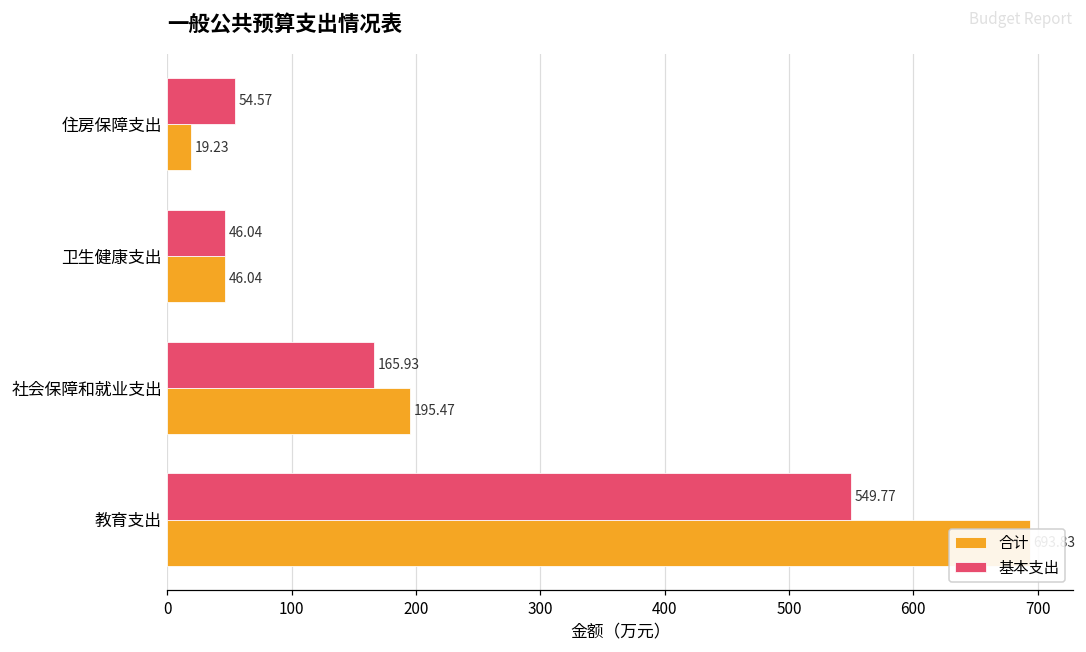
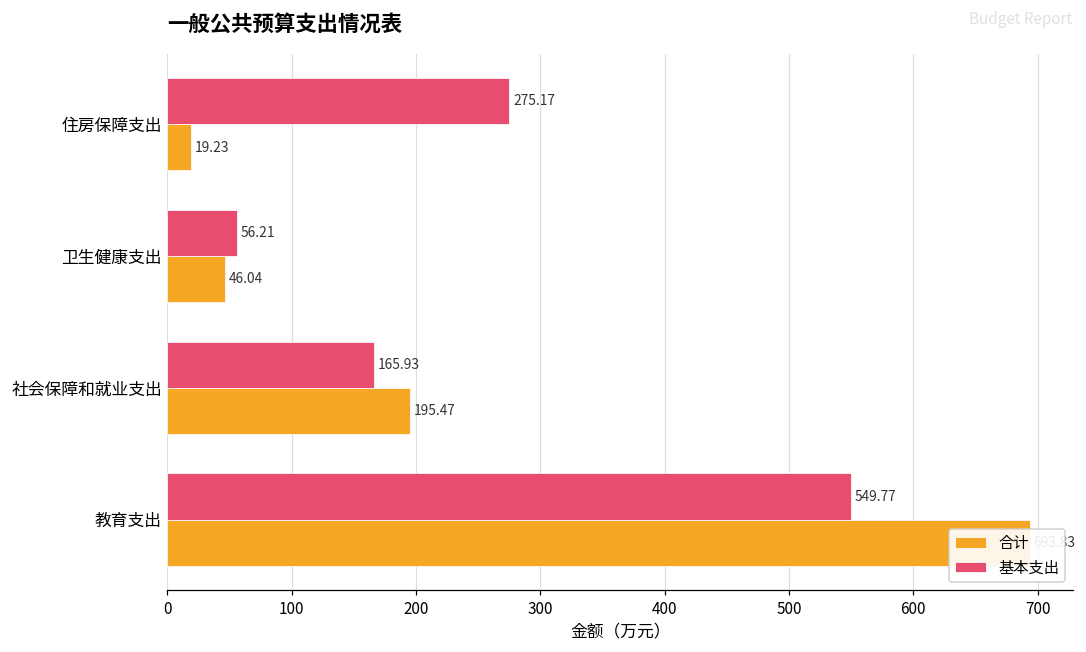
  {
    "合计": {
      "住房保障支出": 19.23,
      "卫生健康支出": 46.04,
      "社会保障和就业支出": 195.47
    },
    "基本支出": {
-     "住房保障支出": 54.57,
-     "卫生健康支出": 46.04,
+     "住房保障支出": 275.17,
+     "卫生健康支出": 56.21,
      "社会保障和就业支出": 165.93,
      "教育支出": 549.77
    }
  }
